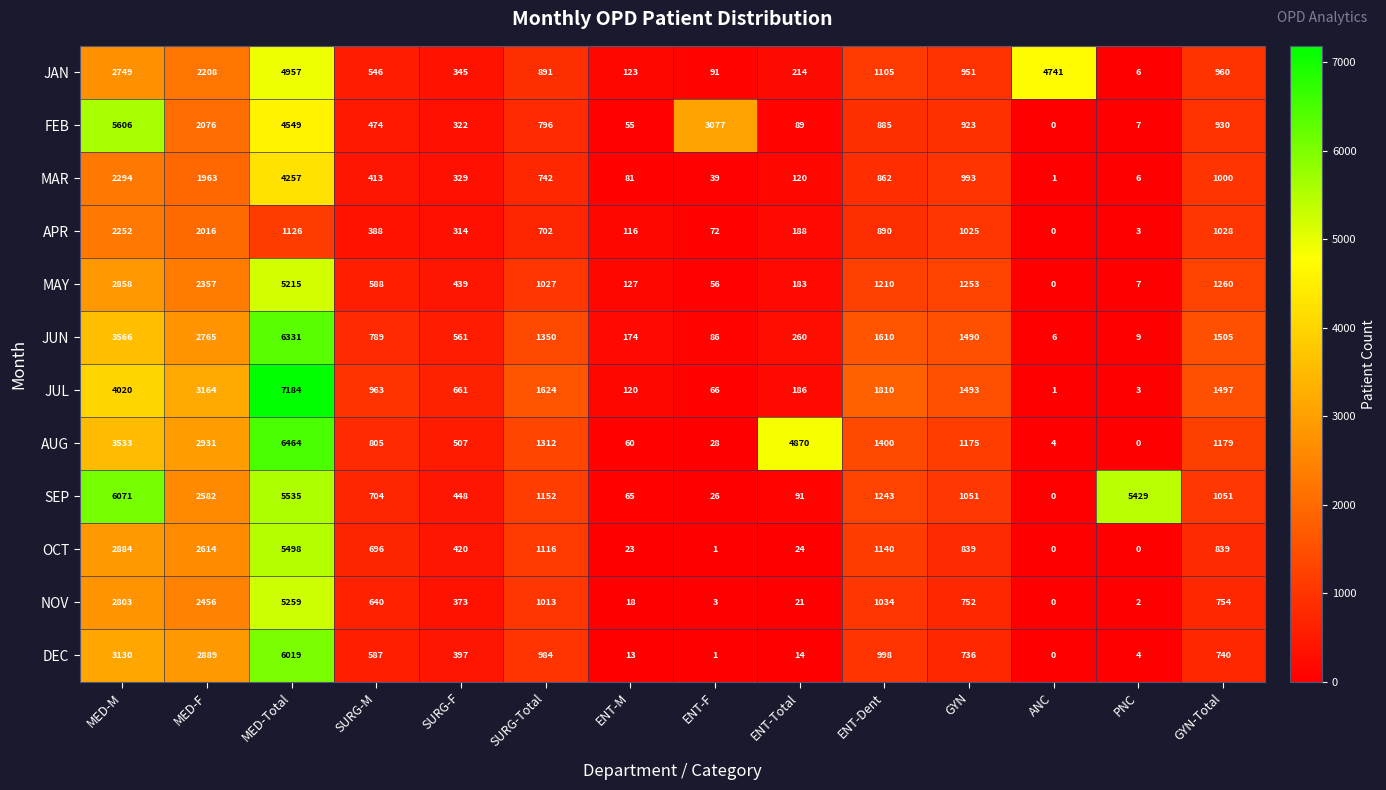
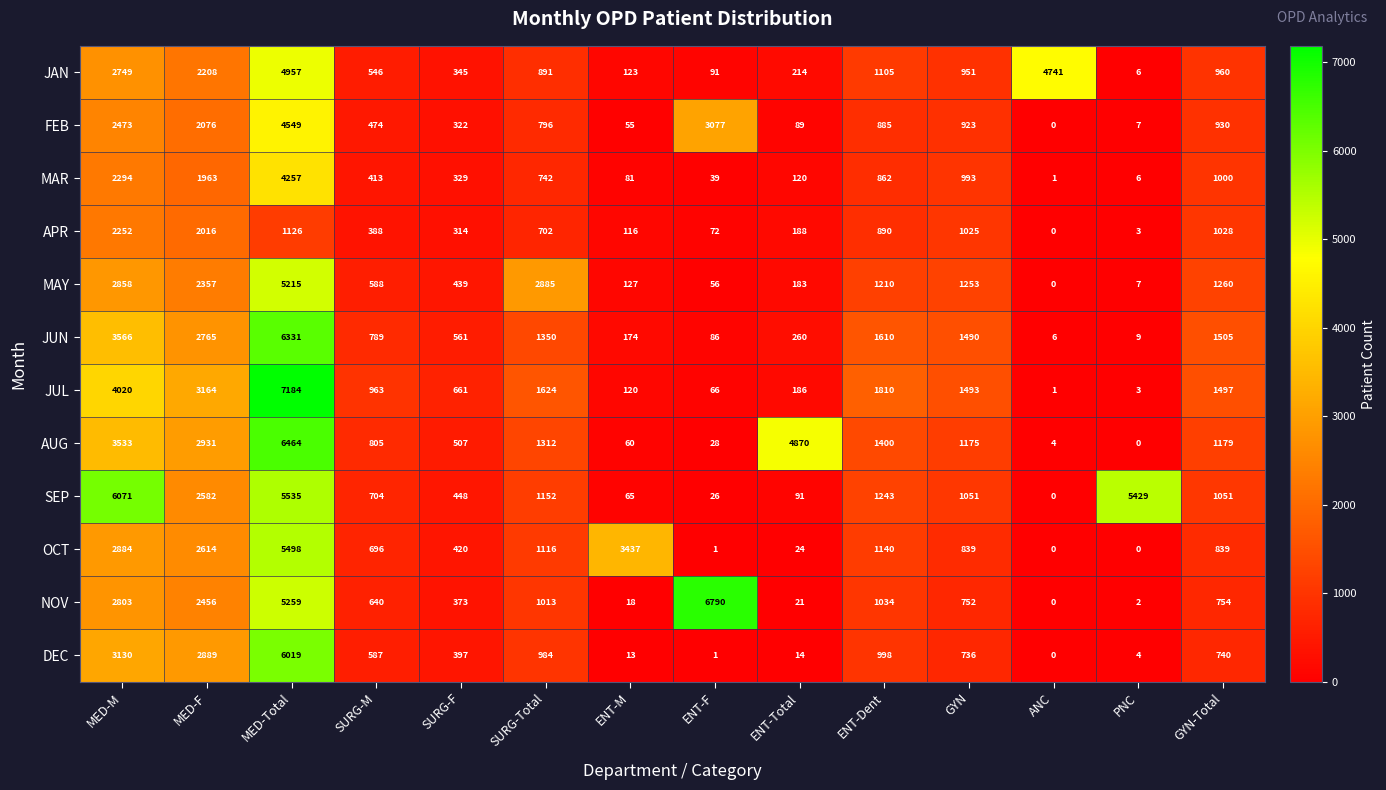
  {
    "JAN": {
      "MED-M": 2749,
      "MED-F": 2208,
      "MED-Total": 4957,
      "SURG-M": 546,
      "SURG-F": 345,
      "SURG-Total": 891,
      "ENT-M": 123,
      "ENT-F": 91,
      "ENT-Total": 214,
      "ENT-Dent": 1105,
      "GYN": 951,
      "ANC": 4741,
      "PNC": 6,
      "GYN-Total": 960
    },
    "FEB": {
-     "MED-M": 5606,
+     "MED-M": 2473,
      "MED-F": 2076,
      "MED-Total": 4549,
      "SURG-M": 474,
      "SURG-F": 322,
      "SURG-Total": 796,
      "ENT-M": 55,
      "ENT-F": 3077,
      "ENT-Total": 89,
      "ENT-Dent": 885,
      "GYN": 923,
      "ANC": 0,
      "PNC": 7,
      "GYN-Total": 930
    },
    "MAR": {
      "MED-M": 2294,
      "MED-F": 1963,
      "MED-Total": 4257,
      "SURG-M": 413,
      "SURG-F": 329,
      "SURG-Total": 742,
      "ENT-M": 81,
      "ENT-F": 39,
      "ENT-Total": 120,
      "ENT-Dent": 862,
      "GYN": 993,
      "ANC": 1,
      "PNC": 6,
      "GYN-Total": 1000
    },
    "APR": {
      "MED-M": 2252,
      "MED-F": 2016,
      "MED-Total": 1126,
      "SURG-M": 388,
      "SURG-F": 314,
      "SURG-Total": 702,
      "ENT-M": 116,
      "ENT-F": 72,
      "ENT-Total": 188,
      "ENT-Dent": 890,
      "GYN": 1025,
      "ANC": 0,
      "PNC": 3,
      "GYN-Total": 1028
    },
    "MAY": {
      "MED-M": 2858,
      "MED-F": 2357,
      "MED-Total": 5215,
      "SURG-M": 588,
      "SURG-F": 439,
-     "SURG-Total": 1027,
+     "SURG-Total": 2885,
      "ENT-M": 127,
      "ENT-F": 56,
      "ENT-Total": 183,
      "ENT-Dent": 1210,
      "GYN": 1253,
      "ANC": 0,
      "PNC": 7,
      "GYN-Total": 1260
    },
    "JUN": {
      "MED-M": 3566,
      "MED-F": 2765,
      "MED-Total": 6331,
      "SURG-M": 789,
      "SURG-F": 561,
      "SURG-Total": 1350,
      "ENT-M": 174,
      "ENT-F": 86,
      "ENT-Total": 260,
      "ENT-Dent": 1610,
      "GYN": 1490,
      "ANC": 6,
      "PNC": 9,
      "GYN-Total": 1505
    },
    "JUL": {
      "MED-M": 4020,
      "MED-F": 3164,
      "MED-Total": 7184,
      "SURG-M": 963,
      "SURG-F": 661,
      "SURG-Total": 1624,
      "ENT-M": 120,
      "ENT-F": 66,
      "ENT-Total": 186,
      "ENT-Dent": 1810,
      "GYN": 1493,
      "ANC": 1,
      "PNC": 3,
      "GYN-Total": 1497
    },
    "AUG": {
      "MED-M": 3533,
      "MED-F": 2931,
      "MED-Total": 6464,
      "SURG-M": 805,
      "SURG-F": 507,
      "SURG-Total": 1312,
      "ENT-M": 60,
      "ENT-F": 28,
      "ENT-Total": 4870,
      "ENT-Dent": 1400,
      "GYN": 1175,
      "ANC": 4,
      "PNC": 0,
      "GYN-Total": 1179
    },
    "SEP": {
      "MED-M": 6071,
      "MED-F": 2582,
      "MED-Total": 5535,
      "SURG-M": 704,
      "SURG-F": 448,
      "SURG-Total": 1152,
      "ENT-M": 65,
      "ENT-F": 26,
      "ENT-Total": 91,
      "ENT-Dent": 1243,
      "GYN": 1051,
      "ANC": 0,
      "PNC": 5429,
      "GYN-Total": 1051
    },
    "OCT": {
      "MED-M": 2884,
      "MED-F": 2614,
      "MED-Total": 5498,
      "SURG-M": 696,
      "SURG-F": 420,
      "SURG-Total": 1116,
-     "ENT-M": 23,
+     "ENT-M": 3437,
      "ENT-F": 1,
      "ENT-Total": 24,
      "ENT-Dent": 1140,
      "GYN": 839,
      "ANC": 0,
      "PNC": 0,
      "GYN-Total": 839
    },
    "NOV": {
      "MED-M": 2803,
      "MED-F": 2456,
      "MED-Total": 5259,
      "SURG-M": 640,
      "SURG-F": 373,
      "SURG-Total": 1013,
      "ENT-M": 18,
-     "ENT-F": 3,
+     "ENT-F": 6790,
      "ENT-Total": 21,
      "ENT-Dent": 1034,
      "GYN": 752,
      "ANC": 0,
      "PNC": 2,
      "GYN-Total": 754
    },
    "DEC": {
      "MED-M": 3130,
      "MED-F": 2889,
      "MED-Total": 6019,
      "SURG-M": 587,
      "SURG-F": 397,
      "SURG-Total": 984,
      "ENT-M": 13,
      "ENT-F": 1,
      "ENT-Total": 14,
      "ENT-Dent": 998,
      "GYN": 736,
      "ANC": 0,
      "PNC": 4,
      "GYN-Total": 740
    }
  }
